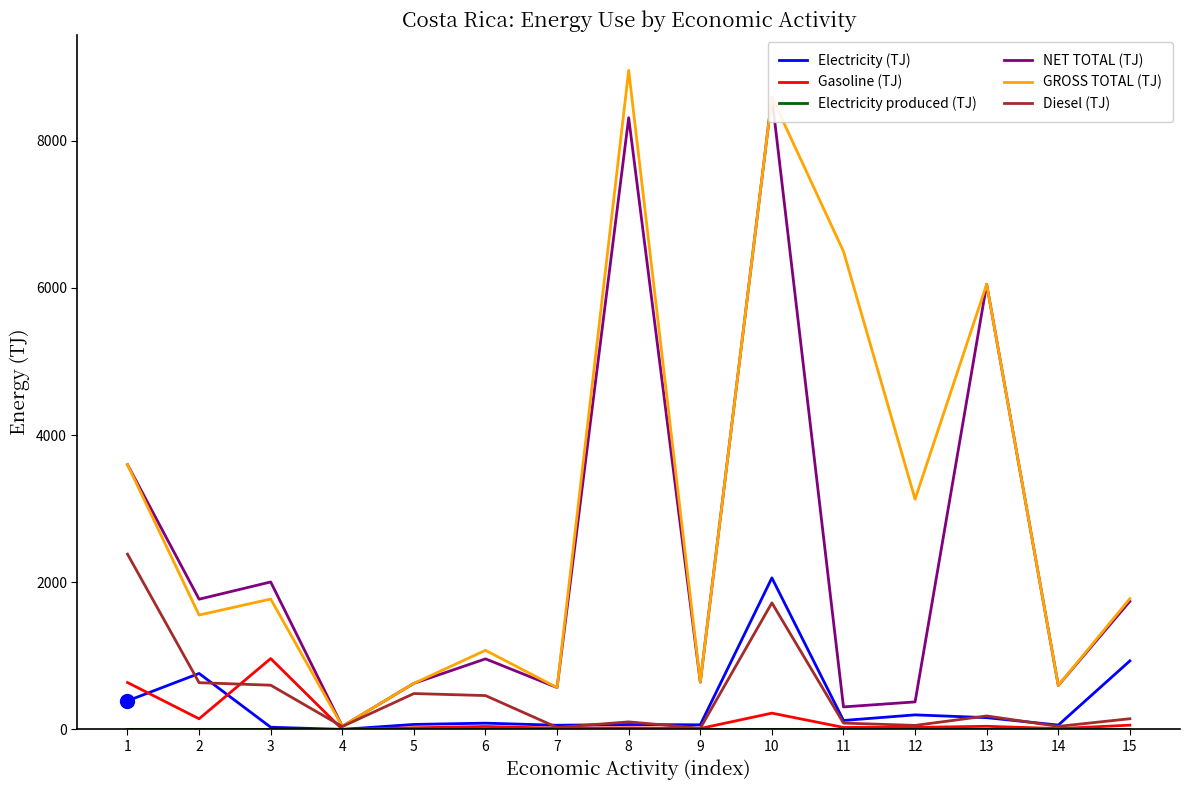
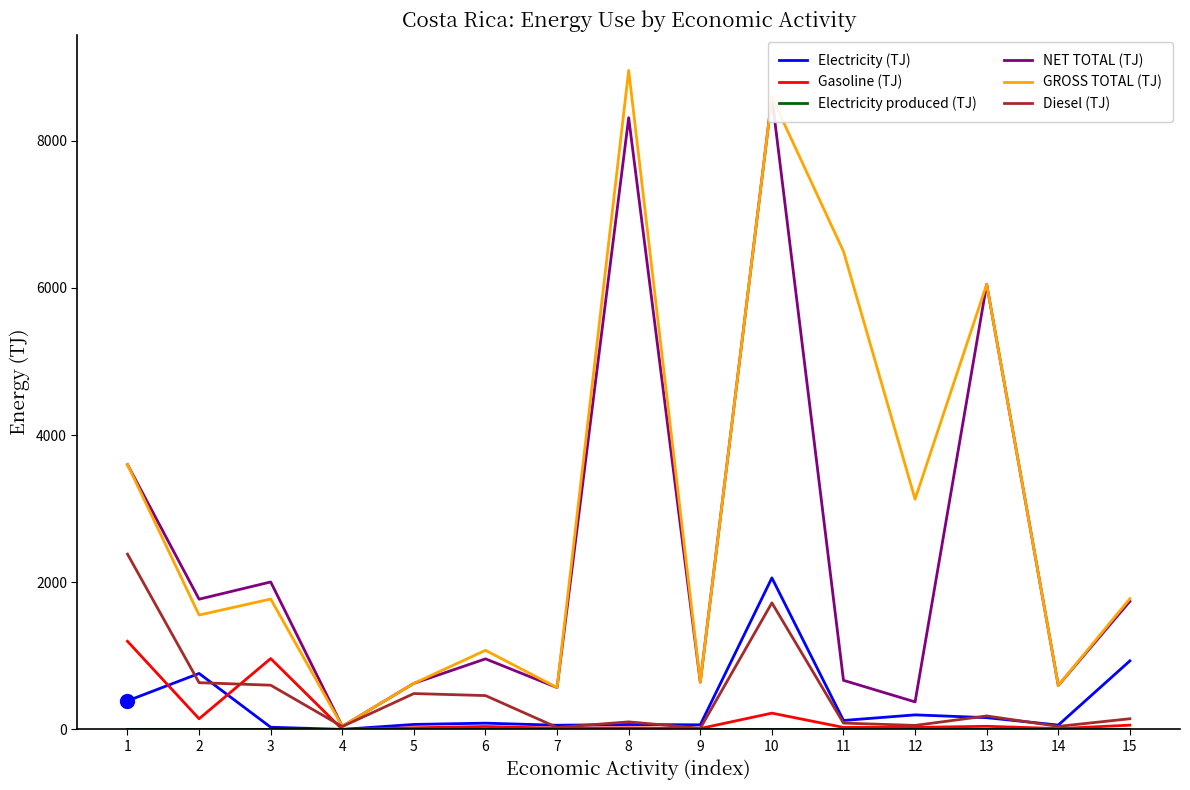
  {
    "Gasoline (TJ)": {
-     "1": 600,
+     "1": 1200,
      "2": 100,
      "3": 1000,
      "6": 0,
      "8": 0,
      "10": 200,
      "13": 0,
      "15": 100
    },
    "Electricity produced (TJ)": {
      "1": 0,
      "2": 0,
      "6": 0,
      "10": 0,
      "13": 0,
      "15": 0
    },
    "NET TOTAL (TJ)": {
      "2": 1800,
      "3": 2000,
      "6": 1000,
      "8": 8300,
-     "11": 300,
+     "11": 700,
      "12": 400,
      "15": 1700
    },
    "GROSS TOTAL (TJ)": {
      "2": 1600,
      "3": 1800,
      "6": 1100,
      "8": 9000,
      "11": 6500,
      "12": 3100,
      "15": 1800
    },
    "Diesel (TJ)": {
      "1": 2400,
      "2": 600,
      "3": 600,
      "5": 500,
      "6": 500,
      "8": 100,
      "10": 1700,
      "11": 100,
      "15": 100
    }
  }
